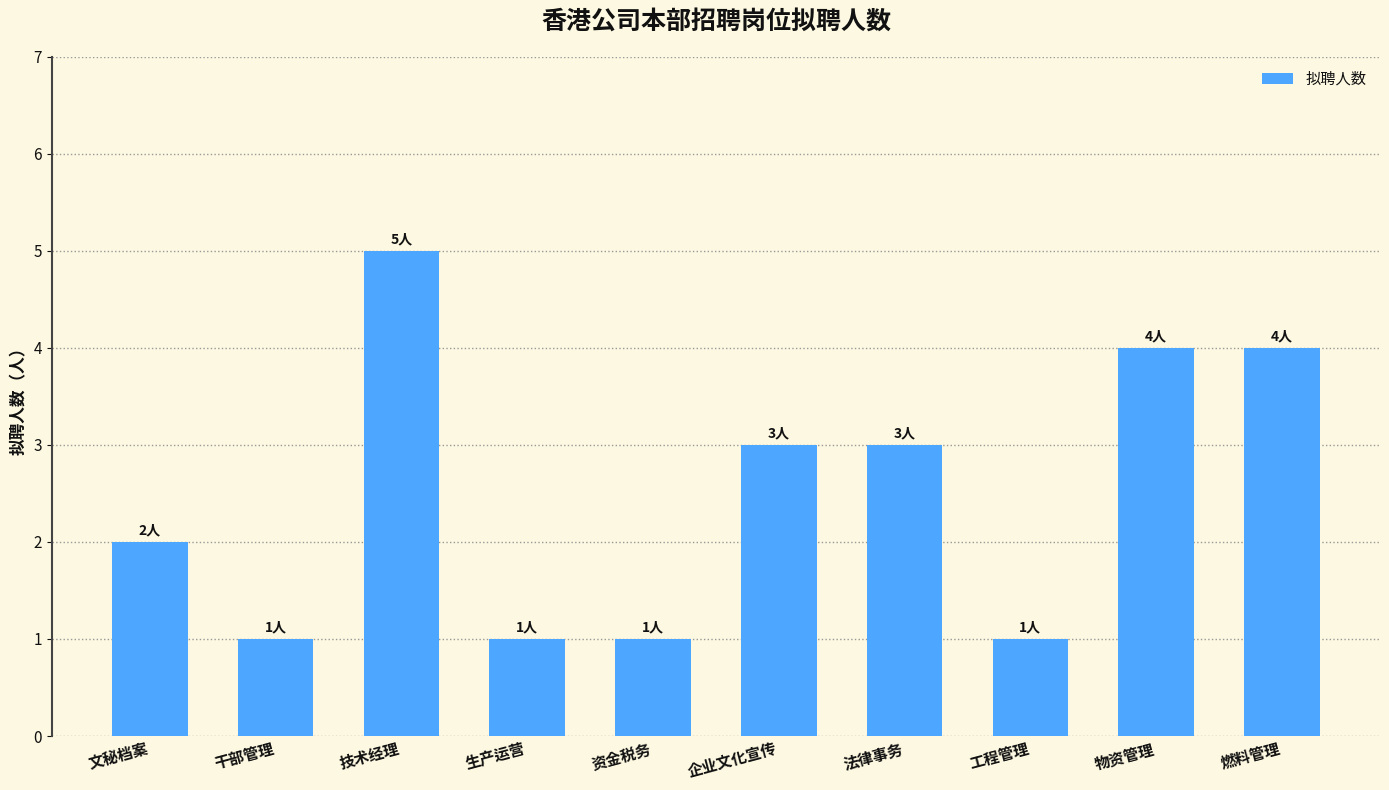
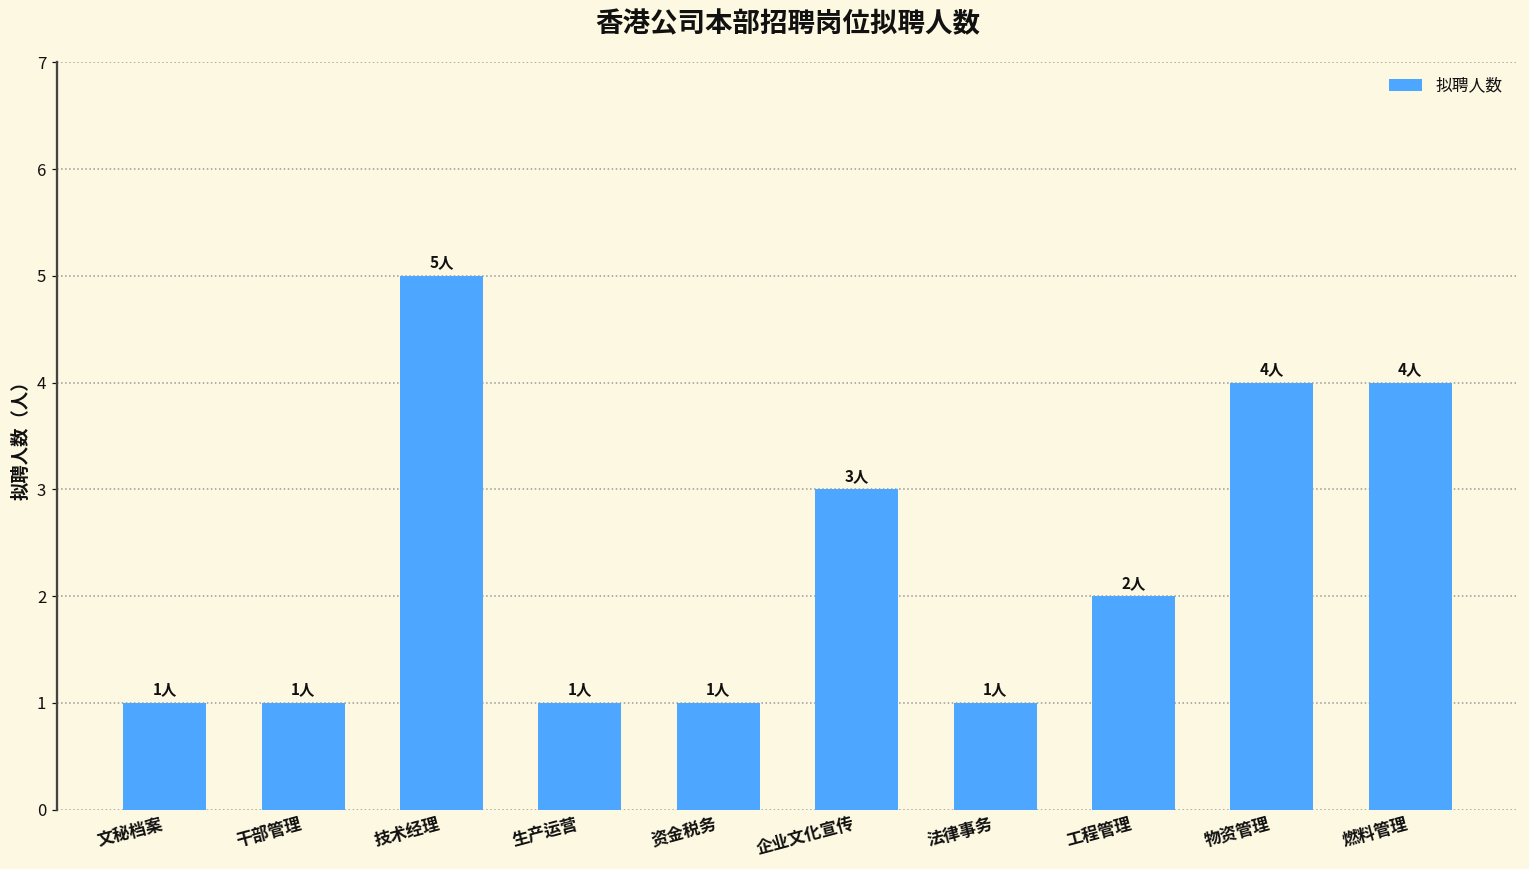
  {
-   "文秘档案": "2人",
+   "文秘档案": "1人",
    "干部管理": "1人",
    "技术经理": "5人",
    "生产运营": "1人",
    "资金税务": "1人",
    "企业文化宣传": "3人",
-   "法律事务": "3人",
-   "工程管理": "1人",
+   "法律事务": "1人",
+   "工程管理": "2人",
    "物资管理": "4人",
    "燃料管理": "4人"
  }
